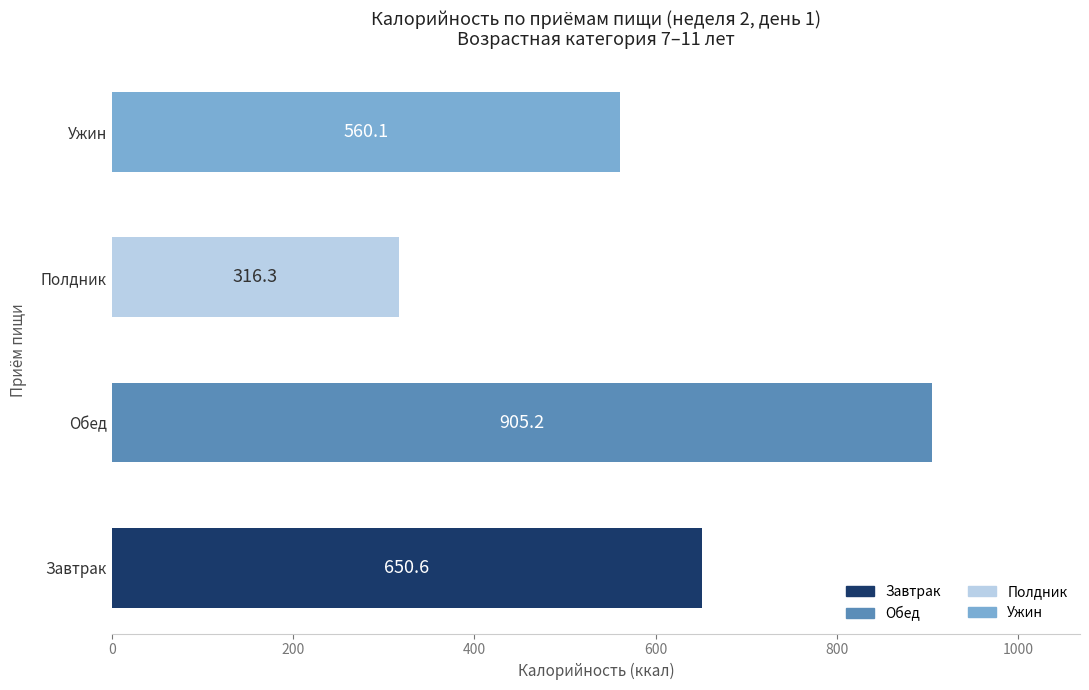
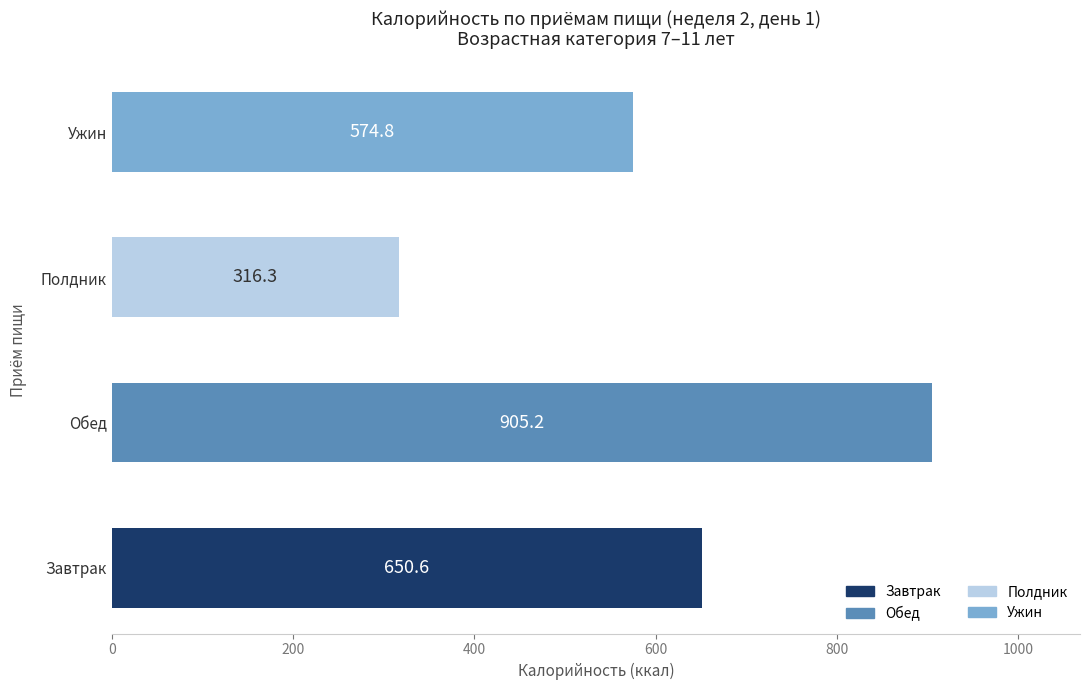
  {
-   "Ужин": 560.1,
+   "Ужин": 574.8,
    "Полдник": 316.3,
    "Обед": 905.2,
    "Завтрак": 650.6
  }
